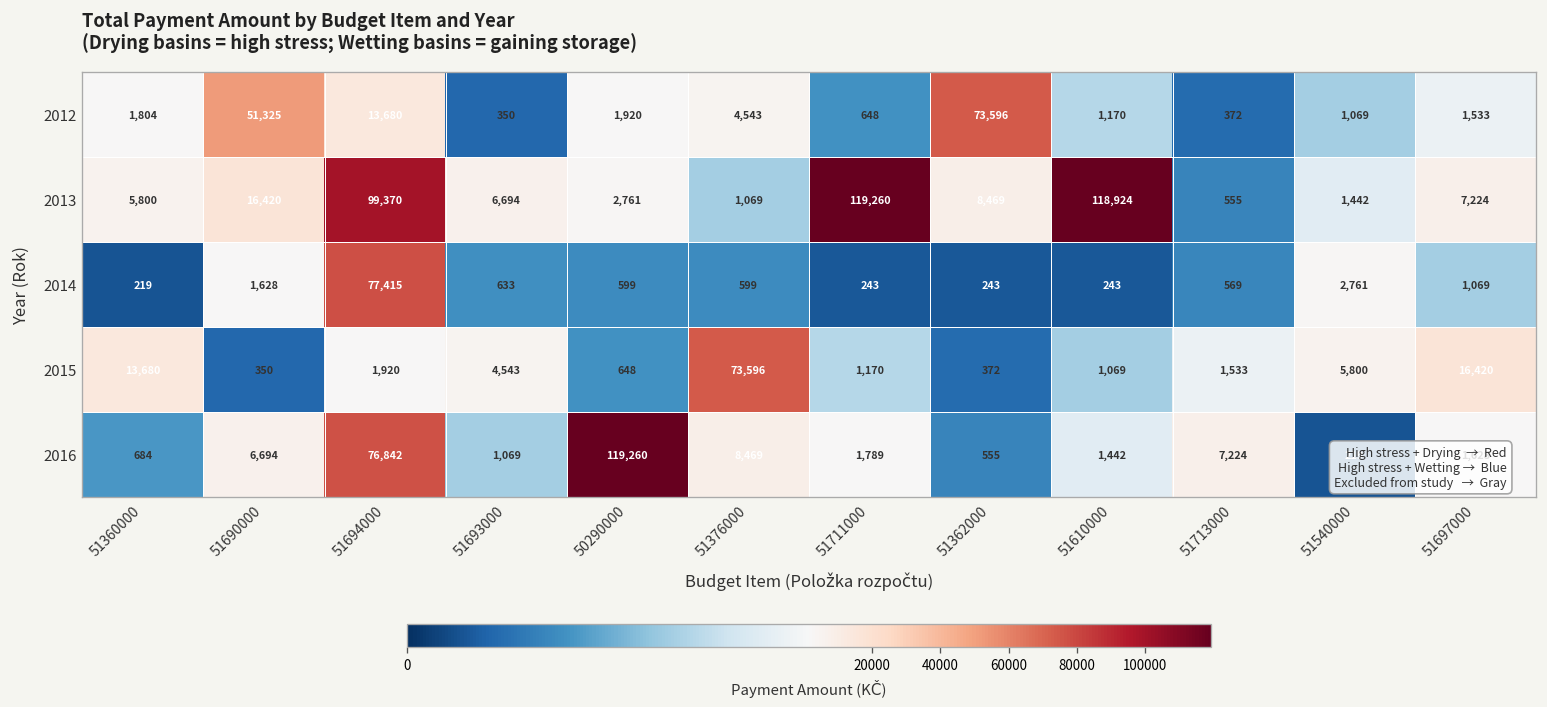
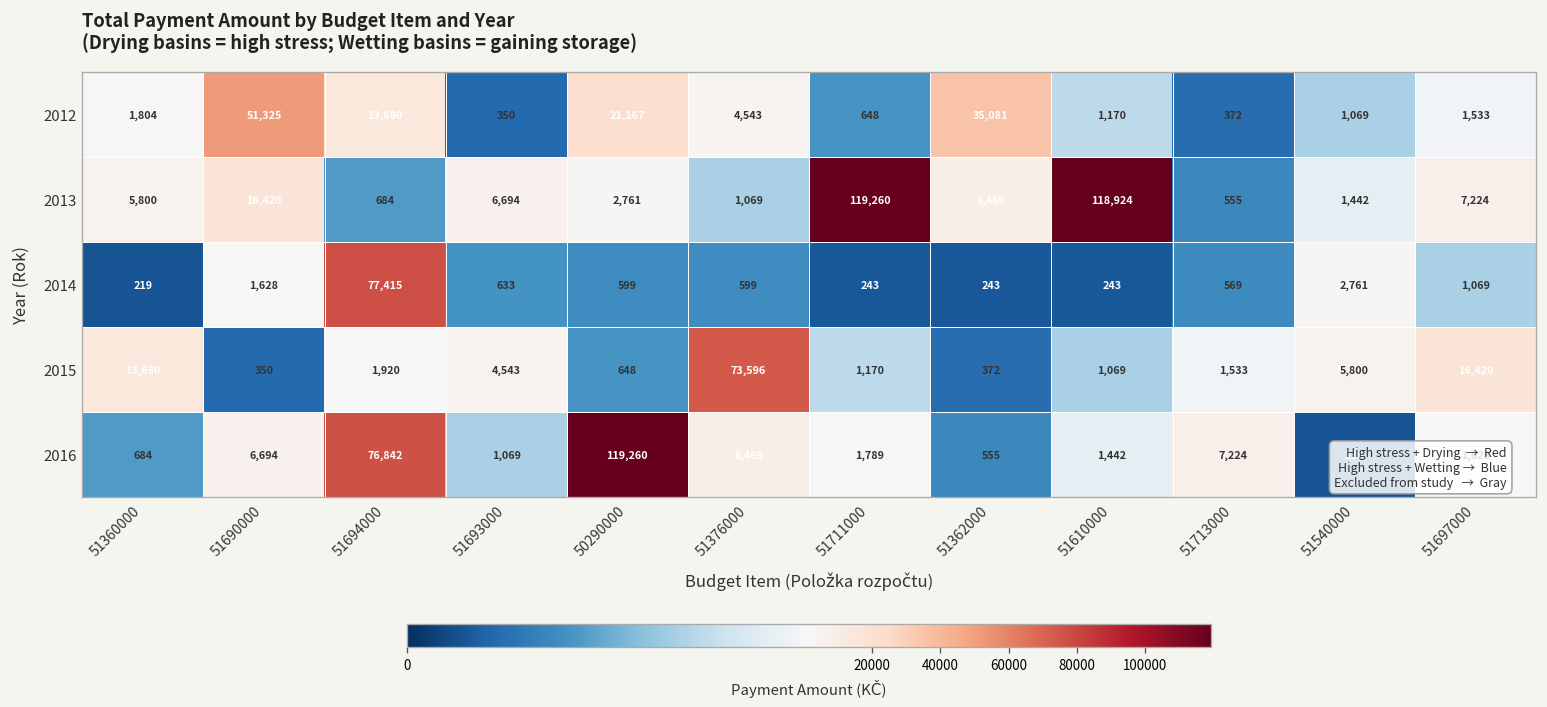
  {
    "2012": {
      "51360000": "1,804",
      "51690000": "51,325",
      "51693000": "350",
-     "50290000": "1,920",
+     "50290000": "21,167",
      "51376000": "4,543",
      "51711000": "648",
-     "51362000": "73,596",
+     "51362000": "35,081",
      "51610000": "1,170",
      "51713000": "372",
      "51540000": "1,069",
      "51697000": "1,533"
    },
    "2013": {
      "51360000": "5,800",
-     "51694000": "99,370",
+     "51694000": "684",
      "51693000": "6,694",
      "50290000": "2,761",
      "51376000": "1,069",
      "51711000": "119,260",
      "51610000": "118,924",
      "51713000": "555",
      "51540000": "1,442",
      "51697000": "7,224"
    },
    "2014": {
      "51360000": "219",
      "51690000": "1,628",
      "51694000": "77,415",
      "51693000": "633",
      "50290000": "599",
      "51376000": "599",
      "51711000": "243",
      "51362000": "243",
      "51610000": "243",
      "51713000": "569",
      "51540000": "2,761",
      "51697000": "1,069"
    },
    "2015": {
      "51690000": "350",
      "51694000": "1,920",
      "51693000": "4,543",
      "50290000": "648",
      "51376000": "73,596",
      "51711000": "1,170",
      "51362000": "372",
      "51610000": "1,069",
      "51713000": "1,533",
      "51540000": "5,800"
    },
    "2016": {
      "51360000": "684",
      "51690000": "6,694",
      "51694000": "76,842",
      "51693000": "1,069",
      "50290000": "119,260",
      "51711000": "1,789",
      "51362000": "555",
      "51610000": "1,442",
      "51713000": "7,224"
    }
  }
